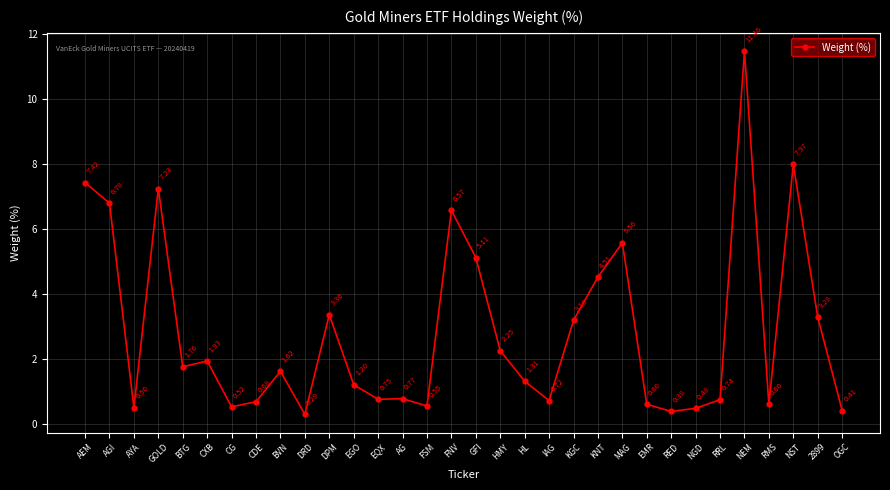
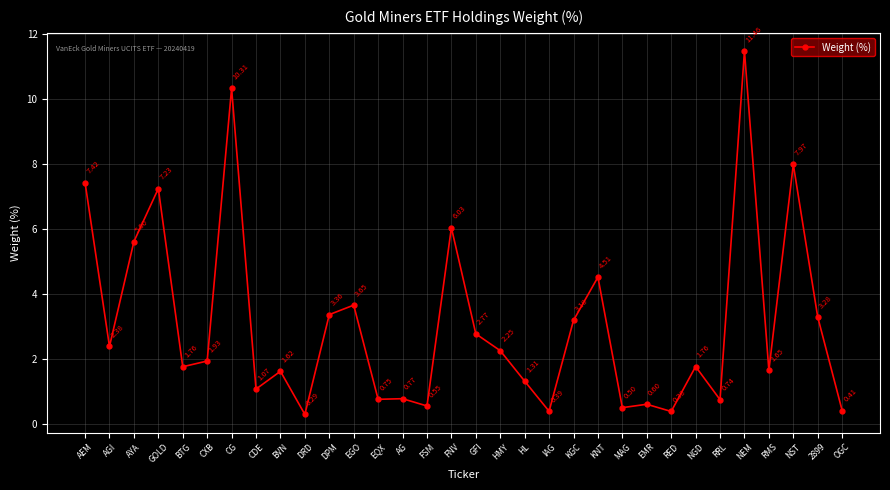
  {
    "AEM": 7.42,
-   "AGI": 6.78,
-   "AYA": 0.50,
+   "AGI": 2.38,
+   "AYA": 5.60,
    "GOLD": 7.23,
    "BTG": 1.76,
    "CXB": 1.93,
-   "CG": 0.52,
-   "CDE": 0.68,
+   "CG": 10.31,
+   "CDE": 1.07,
    "BVN": 1.62,
    "DRD": 0.29,
    "DPM": 3.36,
-   "EGO": 1.20,
+   "EGO": 3.65,
    "EQX": 0.75,
    "AG": 0.77,
    "FSM": 0.55,
-   "FNV": 6.57,
-   "GFI": 5.11,
+   "FNV": 6.03,
+   "GFI": 2.77,
    "HMY": 2.25,
    "HL": 1.31,
-   "IAG": 0.72,
+   "IAG": 0.39,
    "KGC": 3.18,
    "KNT": 4.51,
-   "MAG": 5.56,
+   "MAG": 0.50,
    "EMR": 0.60,
    "RED": 0.38,
-   "NGD": 0.48,
+   "NGD": 1.76,
    "RRL": 0.74,
    "NEM": 11.46,
-   "RMS": 0.60,
+   "RMS": 1.65,
    "NST": 7.97,
    "2899": 3.28,
    "OGC": 0.41
  }
